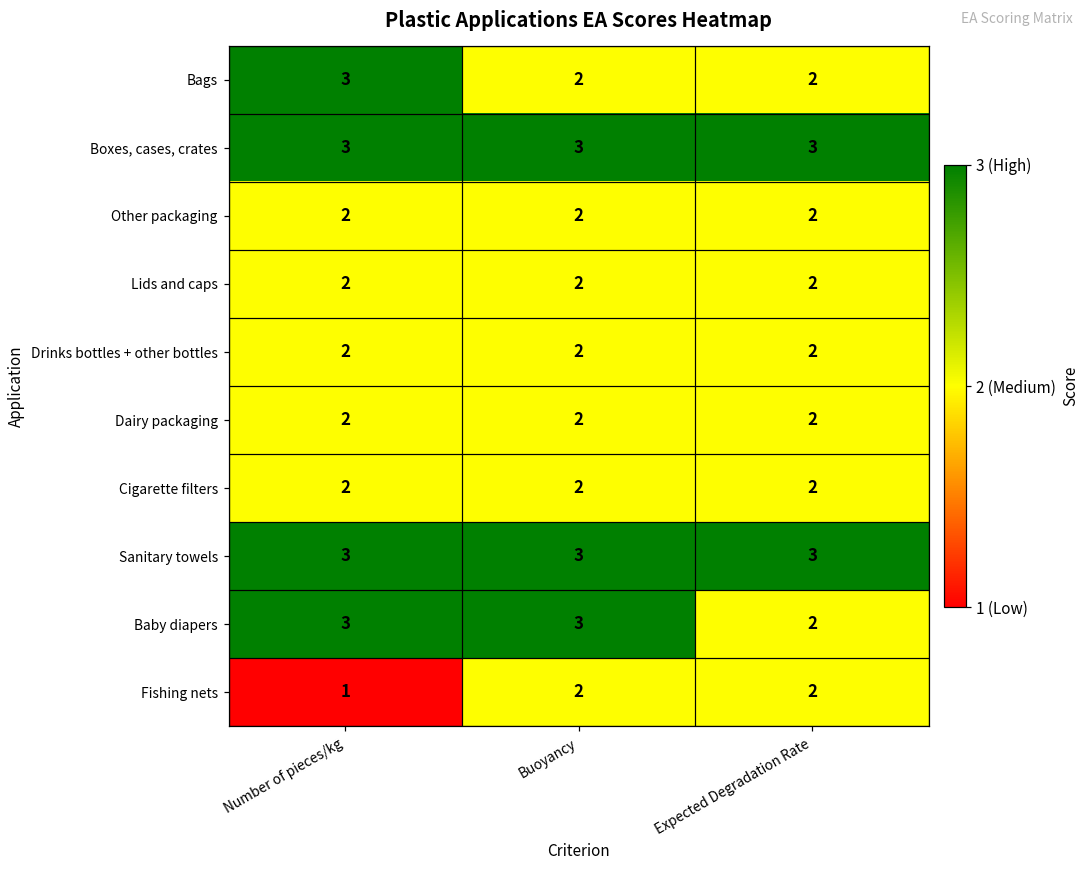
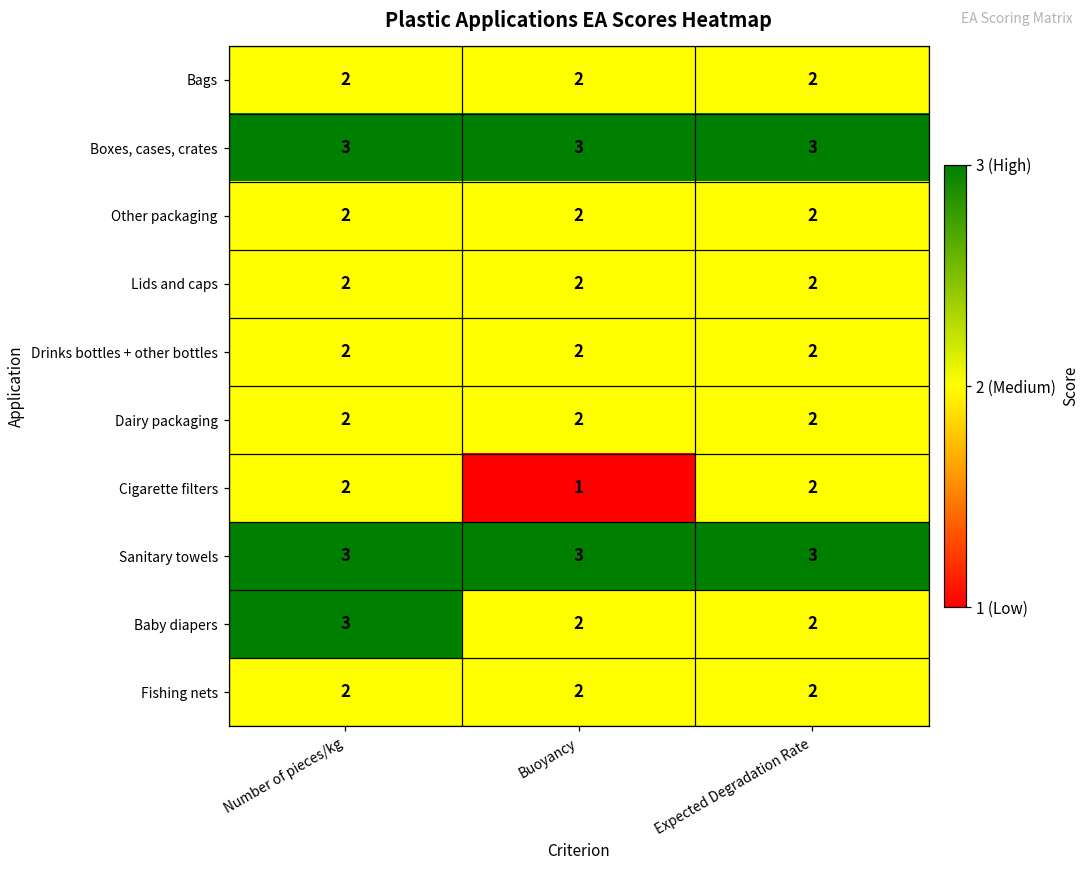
  {
    "Bags": {
-     "Number of pieces/kg": 3,
+     "Number of pieces/kg": 2,
      "Buoyancy": 2,
      "Expected Degradation Rate": 2
    },
    "Boxes, cases, crates": {
      "Number of pieces/kg": 3,
      "Buoyancy": 3,
      "Expected Degradation Rate": 3
    },
    "Other packaging": {
      "Number of pieces/kg": 2,
      "Buoyancy": 2,
      "Expected Degradation Rate": 2
    },
    "Lids and caps": {
      "Number of pieces/kg": 2,
      "Buoyancy": 2,
      "Expected Degradation Rate": 2
    },
    "Drinks bottles + other bottles": {
      "Number of pieces/kg": 2,
      "Buoyancy": 2,
      "Expected Degradation Rate": 2
    },
    "Dairy packaging": {
      "Number of pieces/kg": 2,
      "Buoyancy": 2,
      "Expected Degradation Rate": 2
    },
    "Cigarette filters": {
      "Number of pieces/kg": 2,
-     "Buoyancy": 2,
+     "Buoyancy": 1,
      "Expected Degradation Rate": 2
    },
    "Sanitary towels": {
      "Number of pieces/kg": 3,
      "Buoyancy": 3,
      "Expected Degradation Rate": 3
    },
    "Baby diapers": {
      "Number of pieces/kg": 3,
-     "Buoyancy": 3,
+     "Buoyancy": 2,
      "Expected Degradation Rate": 2
    },
    "Fishing nets": {
-     "Number of pieces/kg": 1,
+     "Number of pieces/kg": 2,
      "Buoyancy": 2,
      "Expected Degradation Rate": 2
    }
  }
